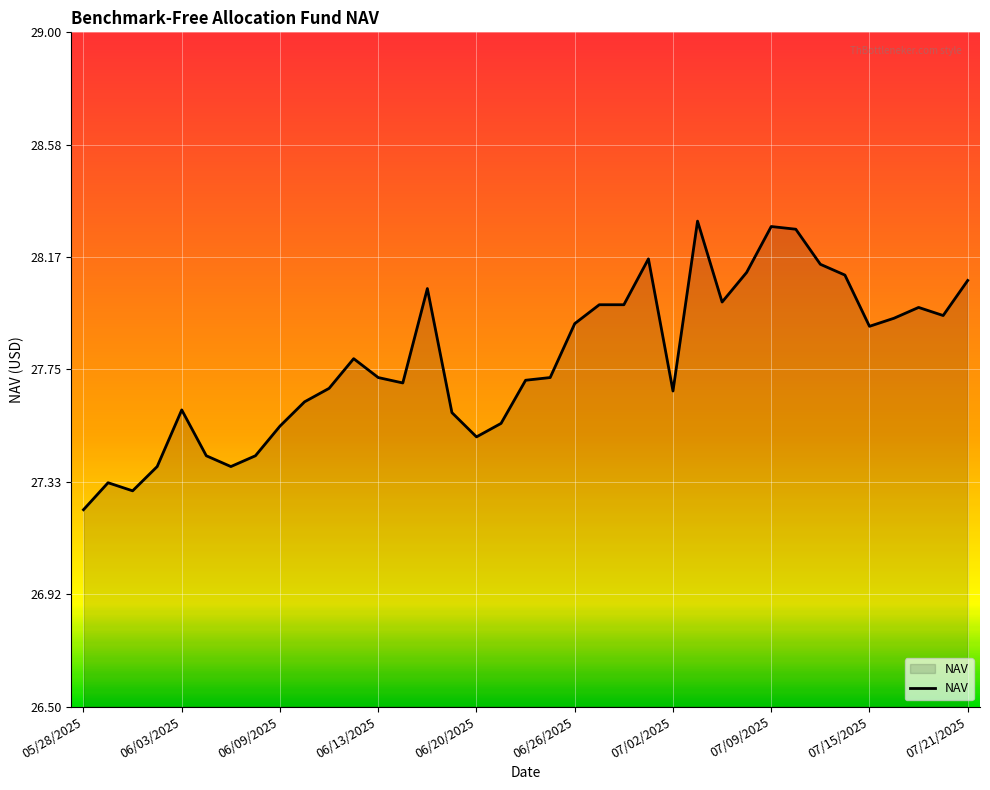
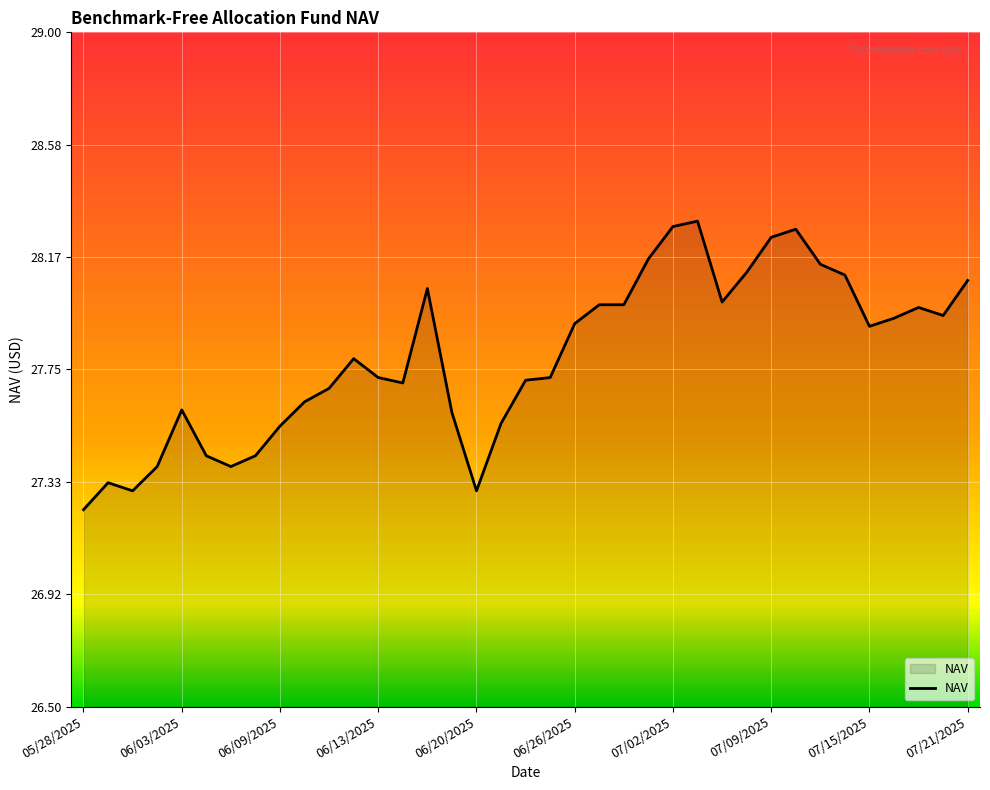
  {
    "05/28/2025": 27.23,
    "06/03/2025": 27.60,
    "06/09/2025": 27.54,
    "06/13/2025": 27.72,
-   "06/20/2025": 27.5,
+   "06/20/2025": 27.3,
    "06/26/2025": 27.92,
-   "07/02/2025": 27.67,
-   "07/09/2025": 28.28,
+   "07/02/2025": 28.28,
+   "07/09/2025": 28.24,
    "07/15/2025": 27.91,
    "07/21/2025": 28.08
  }
